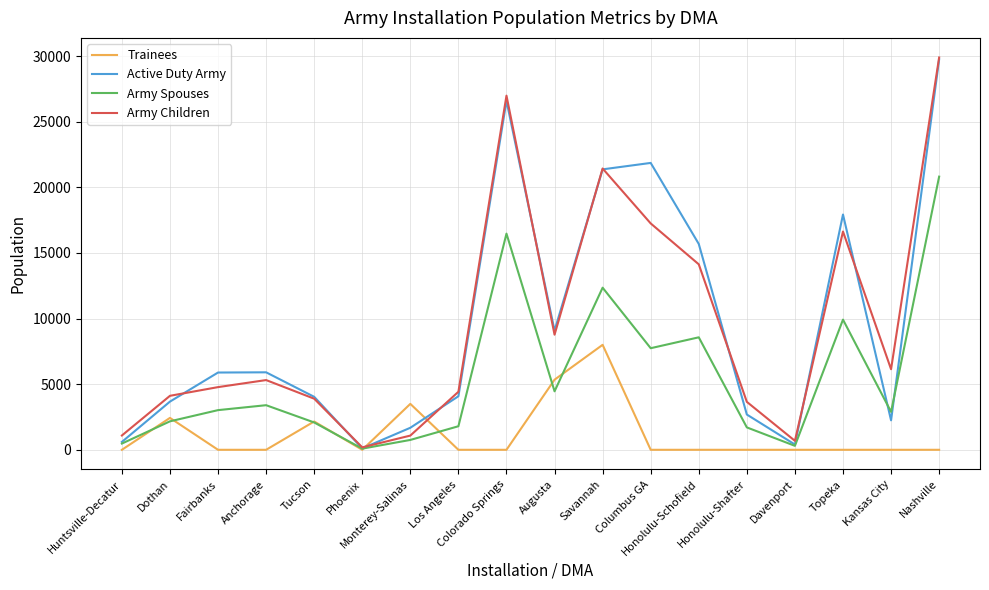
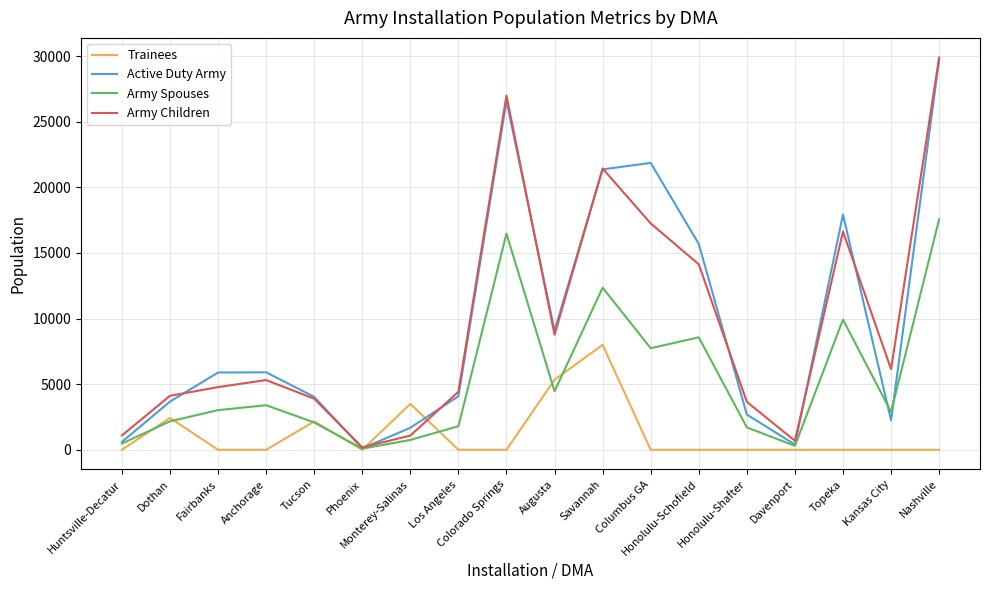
  {
    "Trainees": {
      "Huntsville-Decatur": 0,
      "Dothan": 2400,
      "Fairbanks": 0,
      "Anchorage": 0,
      "Monterey-Salinas": 3500,
      "Los Angeles": 0,
      "Colorado Springs": 0,
      "Augusta": 5300,
      "Savannah": 8000,
      "Columbus GA": 0,
      "Honolulu-Schofield": 0,
      "Honolulu-Shafter": 0,
      "Davenport": 0,
      "Topeka": 0,
      "Kansas City": 0,
      "Nashville": 0
    },
    "Active Duty Army": {
      "Dothan": 3700,
      "Fairbanks": 5900,
      "Anchorage": 5900,
      "Monterey-Salinas": 1700,
      "Los Angeles": 4100,
      "Colorado Springs": 26600,
      "Augusta": 9100,
      "Columbus GA": 21900,
      "Honolulu-Schofield": 15700,
      "Honolulu-Shafter": 2700,
      "Topeka": 17900,
      "Kansas City": 2200
    },
    "Army Spouses": {
      "Dothan": 2200,
      "Fairbanks": 3000,
      "Anchorage": 3400,
      "Monterey-Salinas": 800,
      "Los Angeles": 1800,
      "Colorado Springs": 16500,
      "Augusta": 4500,
      "Savannah": 12400,
      "Columbus GA": 7700,
      "Honolulu-Schofield": 8600,
      "Honolulu-Shafter": 1700,
      "Topeka": 9900,
      "Kansas City": 2900,
-     "Nashville": 20800
+     "Nashville": 17600
    },
    "Army Children": {
      "Huntsville-Decatur": 1100,
      "Dothan": 4100,
      "Fairbanks": 4800,
      "Anchorage": 5300,
      "Monterey-Salinas": 1100,
      "Los Angeles": 4400,
      "Colorado Springs": 27000,
      "Augusta": 8800,
      "Columbus GA": 17300,
      "Honolulu-Schofield": 14100,
      "Honolulu-Shafter": 3700,
      "Davenport": 700,
      "Topeka": 16600,
      "Kansas City": 6100
    }
  }
